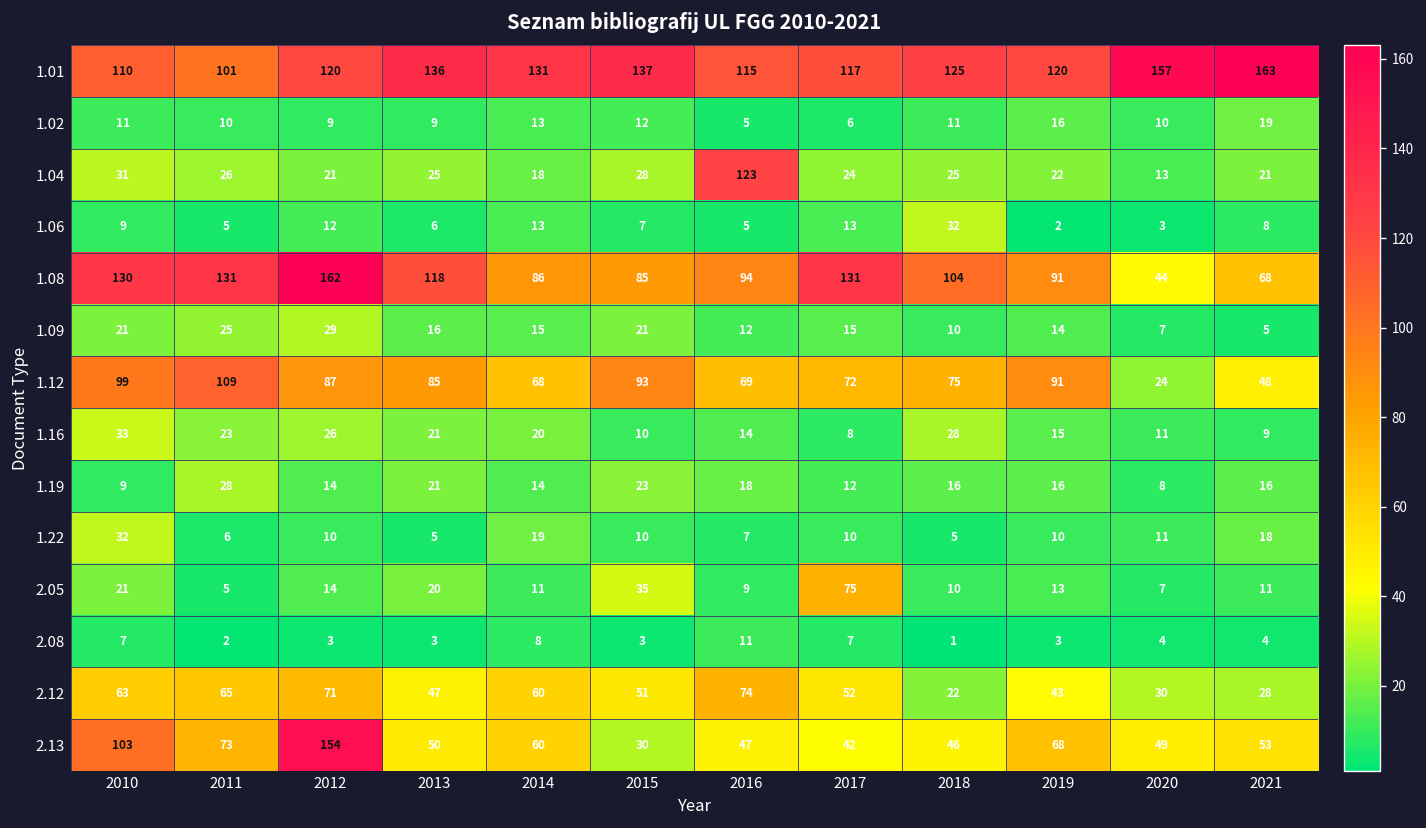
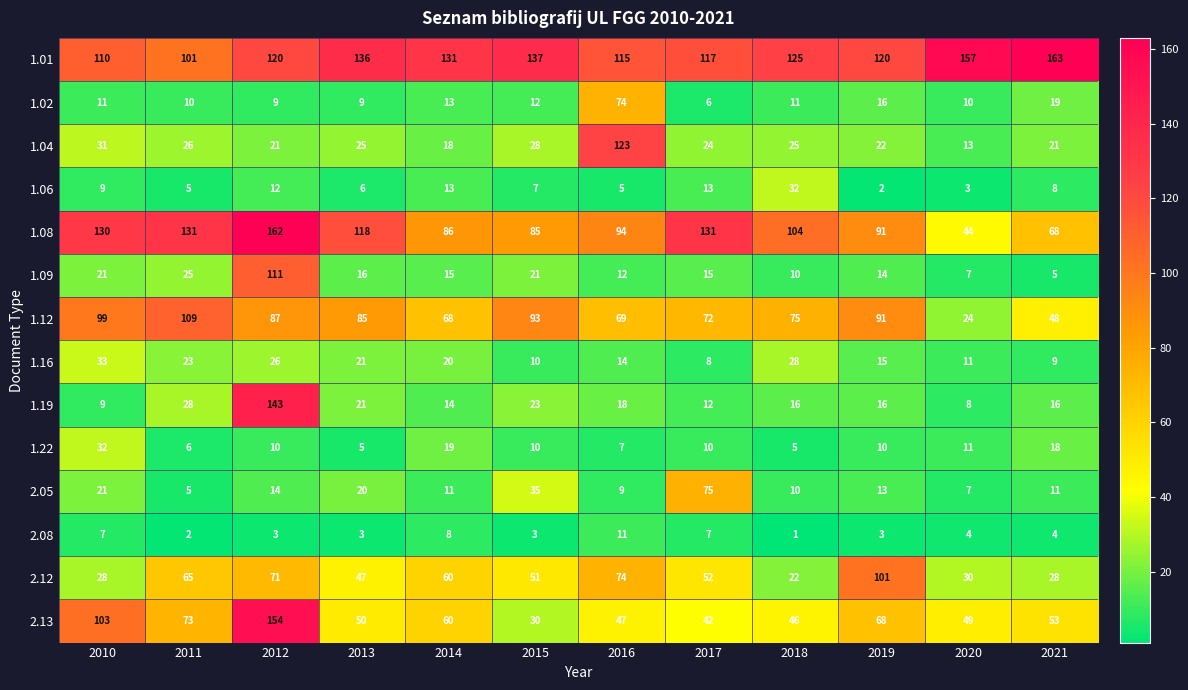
  {
    "1.01": {
      "2010": 110,
      "2011": 101,
      "2012": 120,
      "2013": 136,
      "2014": 131,
      "2015": 137,
      "2016": 115,
      "2017": 117,
      "2018": 125,
      "2019": 120,
      "2020": 157,
      "2021": 163
    },
    "1.02": {
      "2010": 11,
      "2011": 10,
      "2012": 9,
      "2013": 9,
      "2014": 13,
      "2015": 12,
-     "2016": 5,
+     "2016": 74,
      "2017": 6,
      "2018": 11,
      "2019": 16,
      "2020": 10,
      "2021": 19
    },
    "1.04": {
      "2010": 31,
      "2011": 26,
      "2012": 21,
      "2013": 25,
      "2014": 18,
      "2015": 28,
      "2016": 123,
      "2017": 24,
      "2018": 25,
      "2019": 22,
      "2020": 13,
      "2021": 21
    },
    "1.06": {
      "2010": 9,
      "2011": 5,
      "2012": 12,
      "2013": 6,
      "2014": 13,
      "2015": 7,
      "2016": 5,
      "2017": 13,
      "2018": 32,
      "2019": 2,
      "2020": 3,
      "2021": 8
    },
    "1.08": {
      "2010": 130,
      "2011": 131,
      "2012": 162,
      "2013": 118,
      "2014": 86,
      "2015": 85,
      "2016": 94,
      "2017": 131,
      "2018": 104,
      "2019": 91,
      "2020": 44,
      "2021": 68
    },
    "1.09": {
      "2010": 21,
      "2011": 25,
-     "2012": 29,
+     "2012": 111,
      "2013": 16,
      "2014": 15,
      "2015": 21,
      "2016": 12,
      "2017": 15,
      "2018": 10,
      "2019": 14,
      "2020": 7,
      "2021": 5
    },
    "1.12": {
      "2010": 99,
      "2011": 109,
      "2012": 87,
      "2013": 85,
      "2014": 68,
      "2015": 93,
      "2016": 69,
      "2017": 72,
      "2018": 75,
      "2019": 91,
      "2020": 24,
      "2021": 48
    },
    "1.16": {
      "2010": 33,
      "2011": 23,
      "2012": 26,
      "2013": 21,
      "2014": 20,
      "2015": 10,
      "2016": 14,
      "2017": 8,
      "2018": 28,
      "2019": 15,
      "2020": 11,
      "2021": 9
    },
    "1.19": {
      "2010": 9,
      "2011": 28,
-     "2012": 14,
+     "2012": 143,
      "2013": 21,
      "2014": 14,
      "2015": 23,
      "2016": 18,
      "2017": 12,
      "2018": 16,
      "2019": 16,
      "2020": 8,
      "2021": 16
    },
    "1.22": {
      "2010": 32,
      "2011": 6,
      "2012": 10,
      "2013": 5,
      "2014": 19,
      "2015": 10,
      "2016": 7,
      "2017": 10,
      "2018": 5,
      "2019": 10,
      "2020": 11,
      "2021": 18
    },
    "2.05": {
      "2010": 21,
      "2011": 5,
      "2012": 14,
      "2013": 20,
      "2014": 11,
      "2015": 35,
      "2016": 9,
      "2017": 75,
      "2018": 10,
      "2019": 13,
      "2020": 7,
      "2021": 11
    },
    "2.08": {
      "2010": 7,
      "2011": 2,
      "2012": 3,
      "2013": 3,
      "2014": 8,
      "2015": 3,
      "2016": 11,
      "2017": 7,
      "2018": 1,
      "2019": 3,
      "2020": 4,
      "2021": 4
    },
    "2.12": {
-     "2010": 63,
+     "2010": 28,
      "2011": 65,
      "2012": 71,
      "2013": 47,
      "2014": 60,
      "2015": 51,
      "2016": 74,
      "2017": 52,
      "2018": 22,
-     "2019": 43,
+     "2019": 101,
      "2020": 30,
      "2021": 28
    },
    "2.13": {
      "2010": 103,
      "2011": 73,
      "2012": 154,
      "2013": 50,
      "2014": 60,
      "2015": 30,
      "2016": 47,
      "2017": 42,
      "2018": 46,
      "2019": 68,
      "2020": 49,
      "2021": 53
    }
  }
